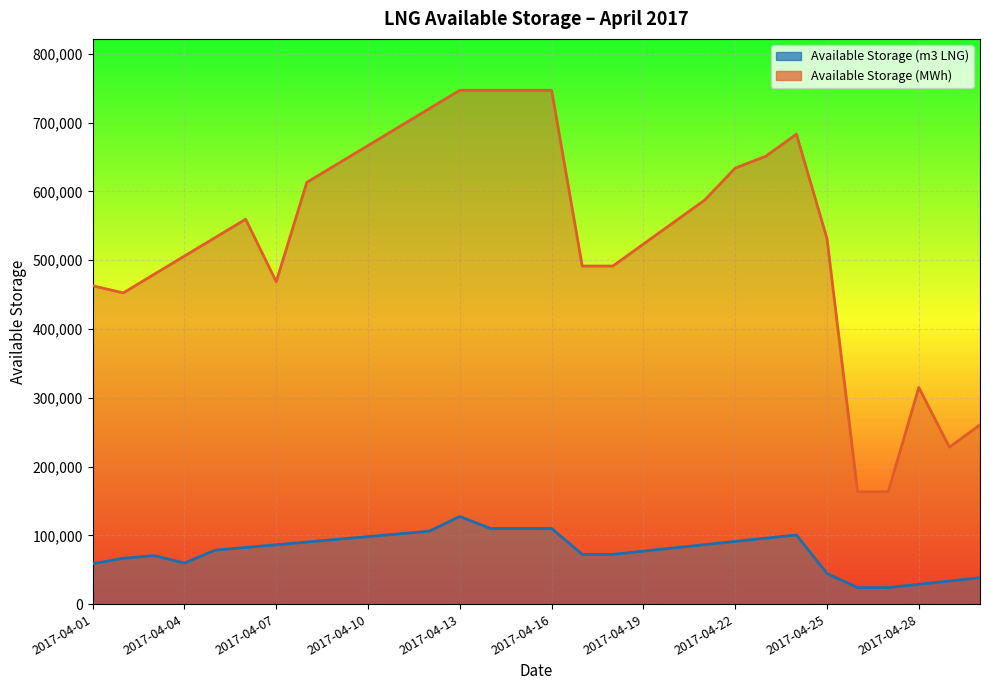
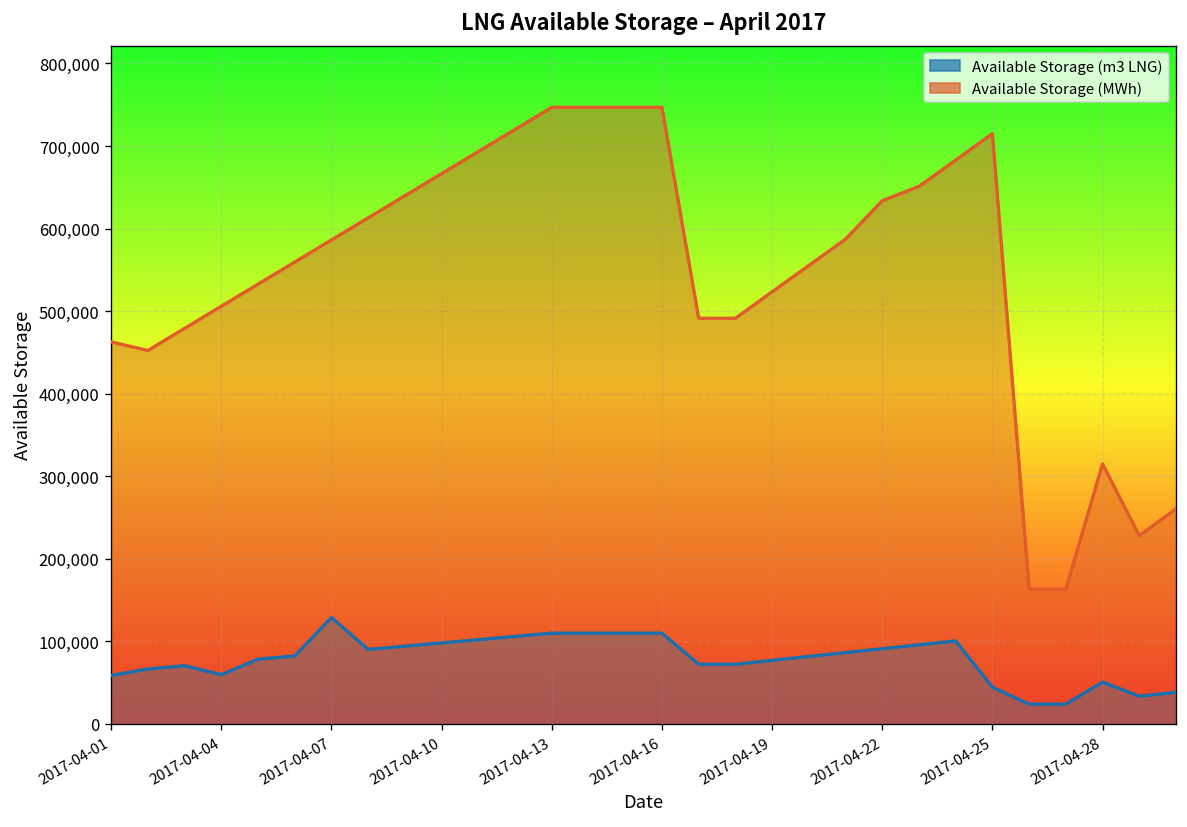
  {
    "Available Storage (m3 LNG)": {
      "2017-04-01": "60,000",
      "2017-04-04": "60,000",
-     "2017-04-07": "90,000",
+     "2017-04-07": "130,000",
      "2017-04-10": "100,000",
-     "2017-04-13": "130,000",
+     "2017-04-13": "110,000",
      "2017-04-16": "110,000",
      "2017-04-19": "80,000",
      "2017-04-22": "90,000",
      "2017-04-25": "40,000",
-     "2017-04-28": "30,000"
+     "2017-04-28": "50,000"
    },
    "Available Storage (MWh)": {
      "2017-04-01": "460,000",
      "2017-04-04": "510,000",
-     "2017-04-07": "470,000",
+     "2017-04-07": "590,000",
      "2017-04-10": "670,000",
      "2017-04-13": "750,000",
      "2017-04-16": "750,000",
      "2017-04-19": "520,000",
      "2017-04-22": "630,000",
-     "2017-04-25": "530,000",
+     "2017-04-25": "710,000",
      "2017-04-28": "310,000"
    }
  }
